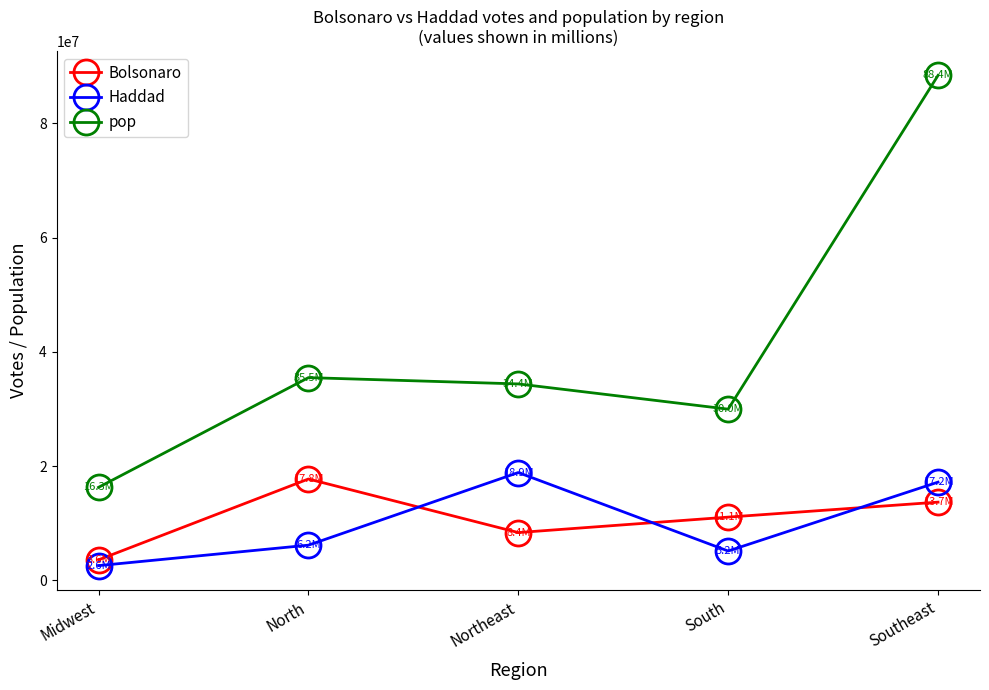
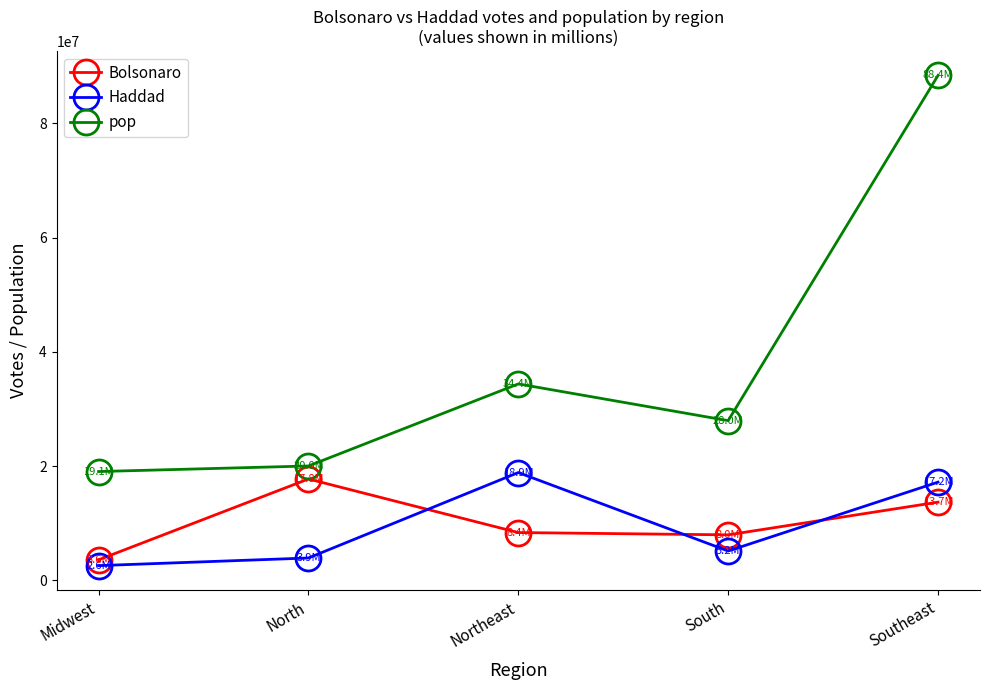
  {
    "Bolsonaro": {
      "North": "17.8M",
      "Northeast": "8.4M",
-     "South": "11.1M",
+     "South": "8.0M",
      "Southeast": "13.7M"
    },
    "Haddad": {
-     "North": "6.2M",
+     "North": "3.9M",
      "Northeast": "18.9M",
      "South": "5.2M",
      "Southeast": "17.2M"
    },
    "pop": {
-     "Midwest": "16.3M",
-     "North": "35.5M",
+     "Midwest": "19.1M",
+     "North": "20.0M",
      "Northeast": "34.4M",
-     "South": "30.0M",
+     "South": "28.0M",
      "Southeast": "88.4M"
    }
  }
